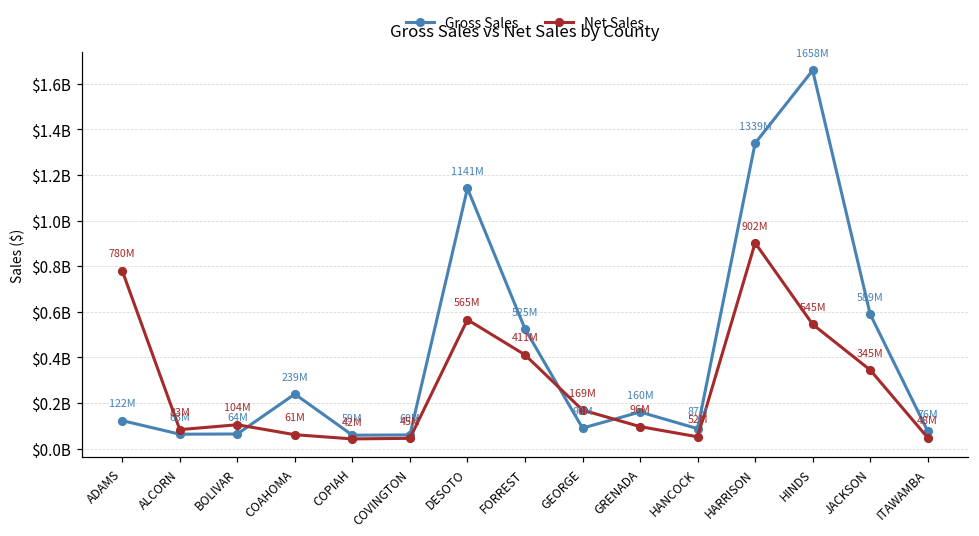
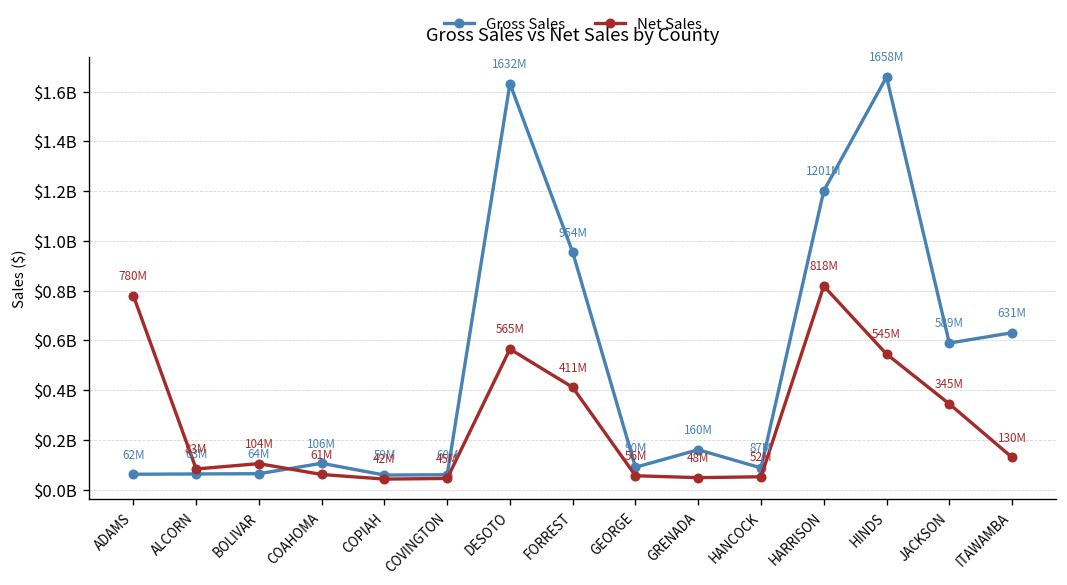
  {
    "Gross Sales": {
-     "ADAMS": "122M",
-     "COAHOMA": "239M",
-     "DESOTO": "1141M",
-     "FORREST": "525M",
+     "ADAMS": "62M",
+     "COAHOMA": "106M",
+     "DESOTO": "1632M",
+     "FORREST": "954M",
      "GRENADA": "160M",
-     "HARRISON": "1339M",
+     "HARRISON": "1201M",
      "HINDS": "1658M",
      "JACKSON": "589M",
-     "ITAWAMBA": "76M"
+     "ITAWAMBA": "631M"
    },
    "Net Sales": {
      "ADAMS": "780M",
      "BOLIVAR": "104M",
      "DESOTO": "565M",
      "FORREST": "411M",
-     "GEORGE": "169M",
-     "GRENADA": "96M",
-     "HARRISON": "902M",
+     "GEORGE": "56M",
+     "GRENADA": "48M",
+     "HARRISON": "818M",
      "HINDS": "545M",
      "JACKSON": "345M",
-     "ITAWAMBA": "48M"
+     "ITAWAMBA": "130M"
    }
  }
